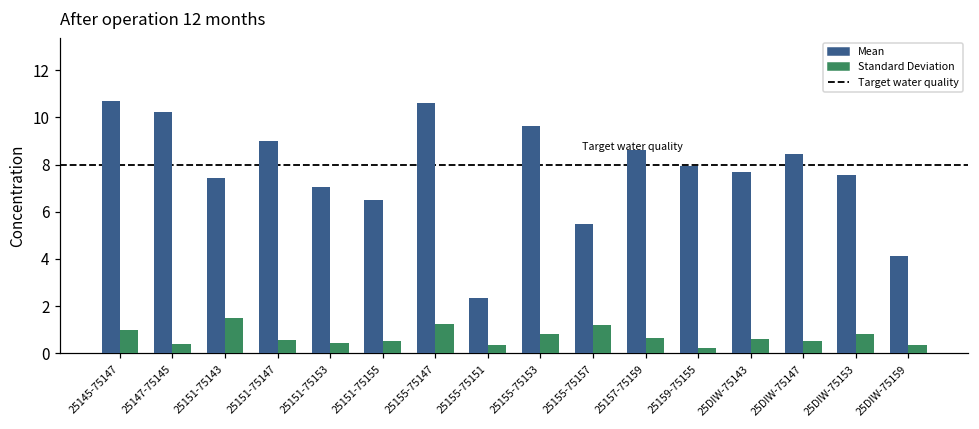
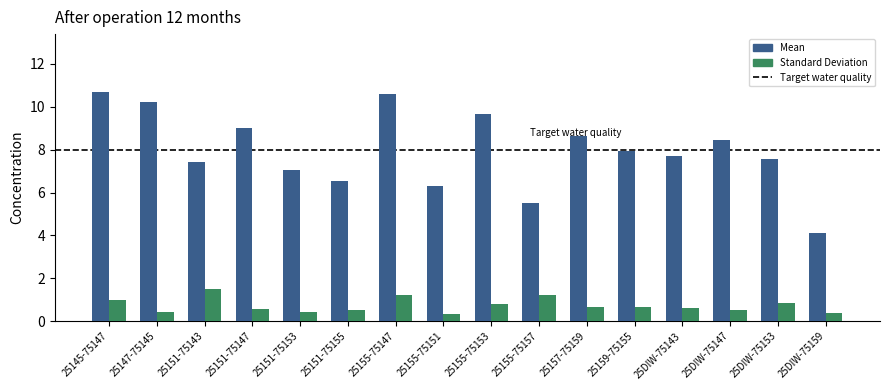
  {
    "Mean": {
      "25145-75147": 10.7,
      "25147-75145": 10.2,
      "25151-75143": 7.4,
      "25151-75147": 9.0,
      "25151-75153": 7.0,
      "25151-75155": 6.5,
      "25155-75147": 10.6,
-     "25155-75151": 2.4,
+     "25155-75151": 6.3,
      "25155-75153": 9.6,
      "25155-75157": 5.5,
      "25157-75159": 8.6,
      "25159-75155": 7.9,
      "25DIW-75143": 7.7,
      "25DIW-75147": 8.5,
      "25DIW-75153": 7.6,
      "25DIW-75159": 4.1
    },
    "Standard Deviation": {
      "25145-75147": 1.0,
      "25147-75145": 0.4,
      "25151-75143": 1.5,
      "25151-75147": 0.5,
      "25151-75153": 0.4,
      "25151-75155": 0.5,
      "25155-75147": 1.2,
      "25155-75151": 0.3,
      "25155-75153": 0.8,
      "25155-75157": 1.2,
      "25157-75159": 0.6,
-     "25159-75155": 0.2,
+     "25159-75155": 0.6,
      "25DIW-75143": 0.6,
      "25DIW-75147": 0.5,
      "25DIW-75153": 0.8,
      "25DIW-75159": 0.4
    }
  }
